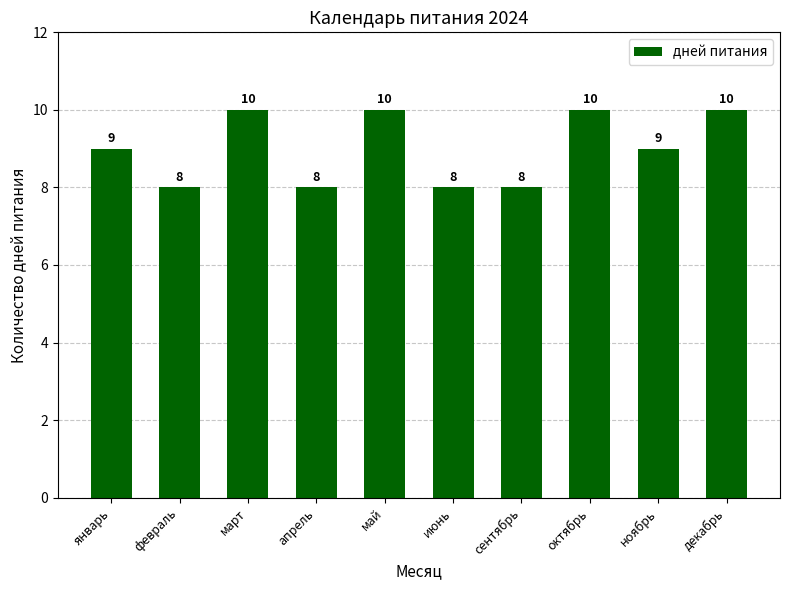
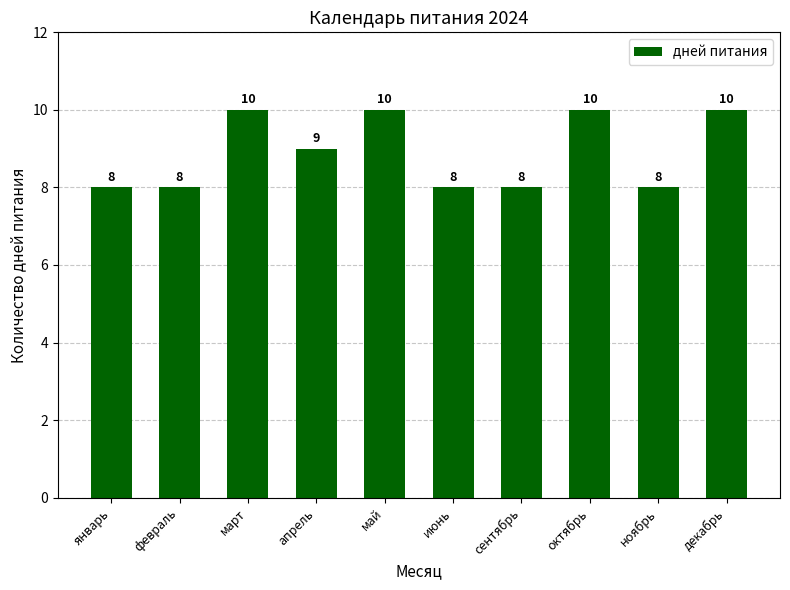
  {
-   "январь": 9,
+   "январь": 8,
    "февраль": 8,
    "март": 10,
-   "апрель": 8,
+   "апрель": 9,
    "май": 10,
    "июнь": 8,
    "сентябрь": 8,
    "октябрь": 10,
-   "ноябрь": 9,
+   "ноябрь": 8,
    "декабрь": 10
  }
